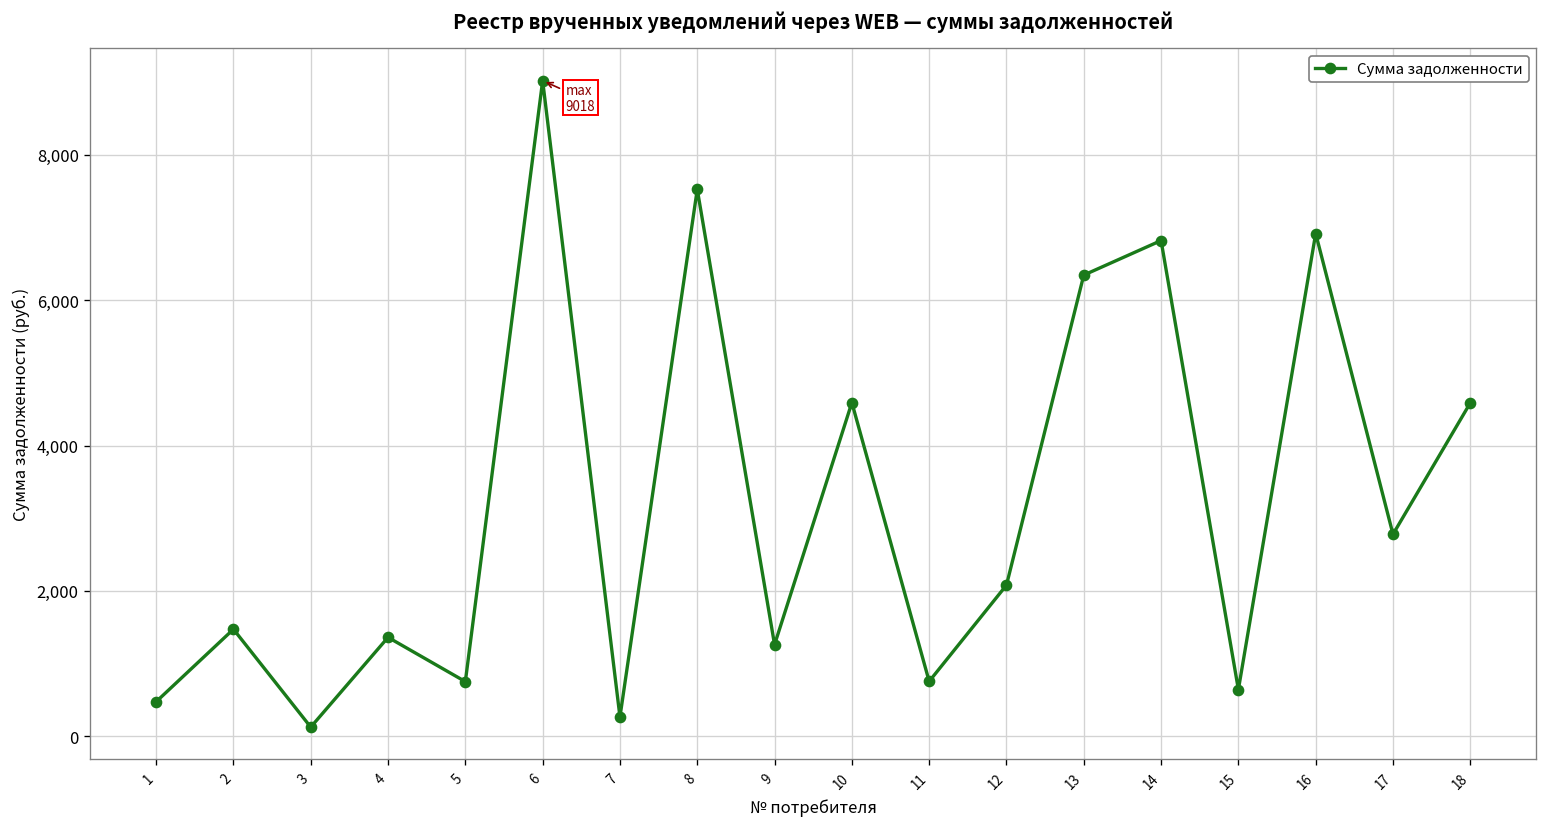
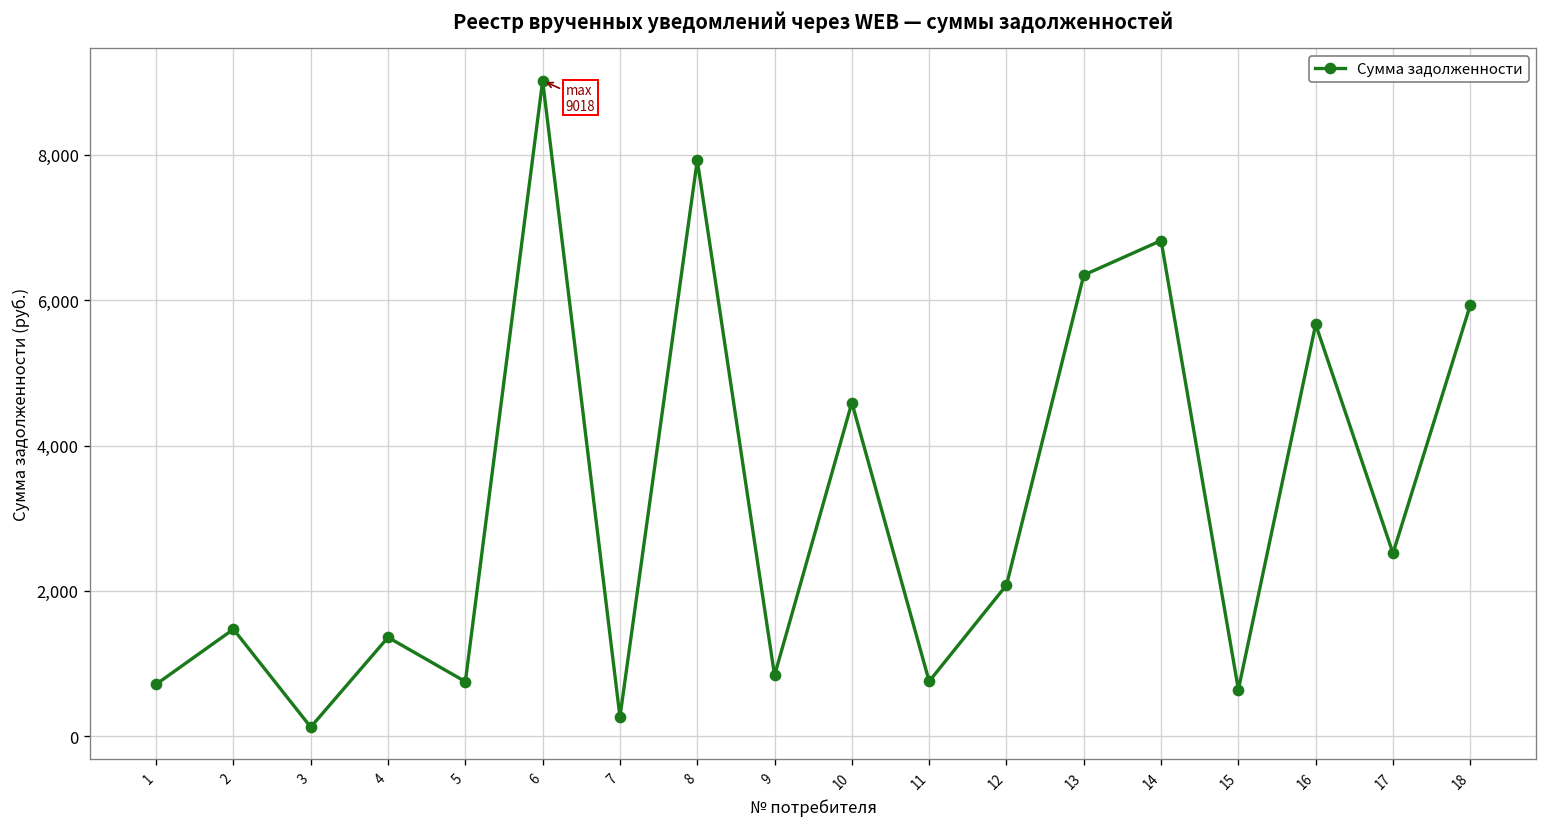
  {
-   "1": "500",
+   "1": "700",
    "2": "1,500",
    "3": "100",
    "4": "1,400",
    "5": "800",
    "7": "300",
-   "8": "7,500",
-   "9": "1,300",
+   "8": "7,900",
+   "9": "800",
    "10": "4,600",
    "11": "800",
    "12": "2,100",
    "13": "6,300",
    "14": "6,800",
    "15": "600",
-   "16": "6,900",
-   "17": "2,800",
-   "18": "4,600"
+   "16": "5,700",
+   "17": "2,500",
+   "18": "5,900"
  }
